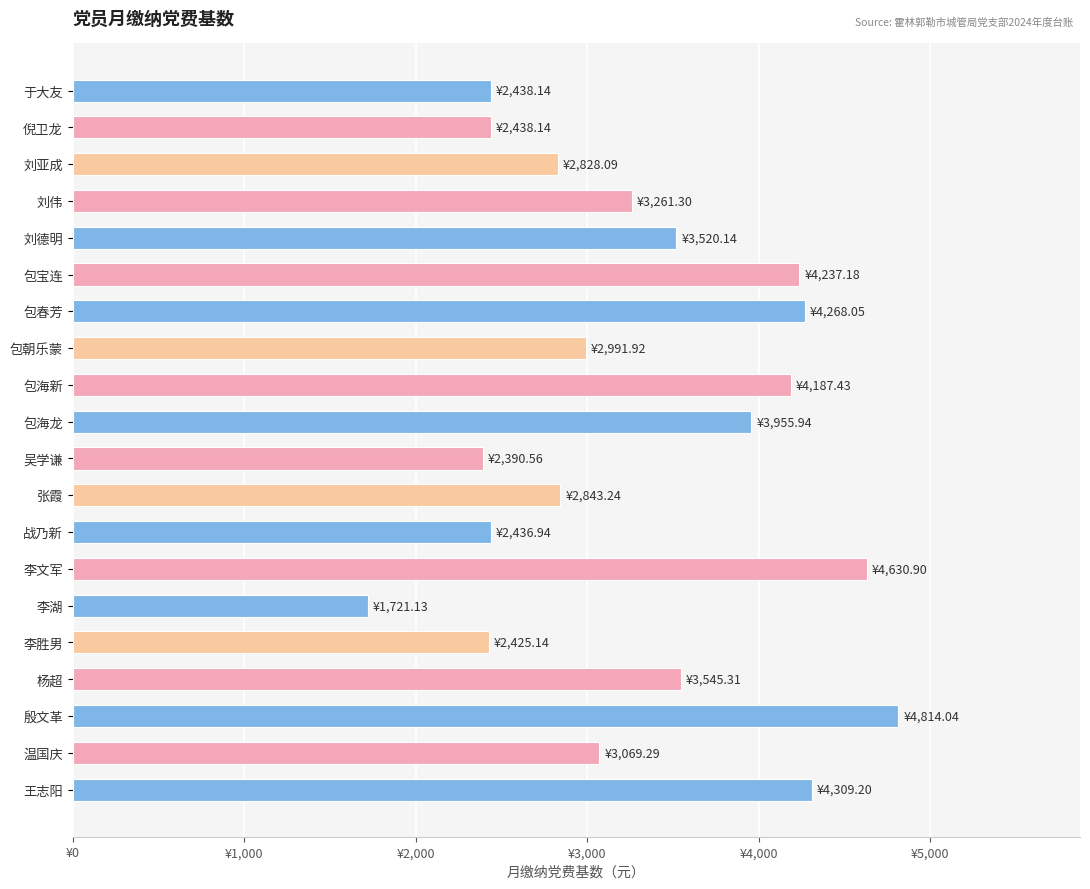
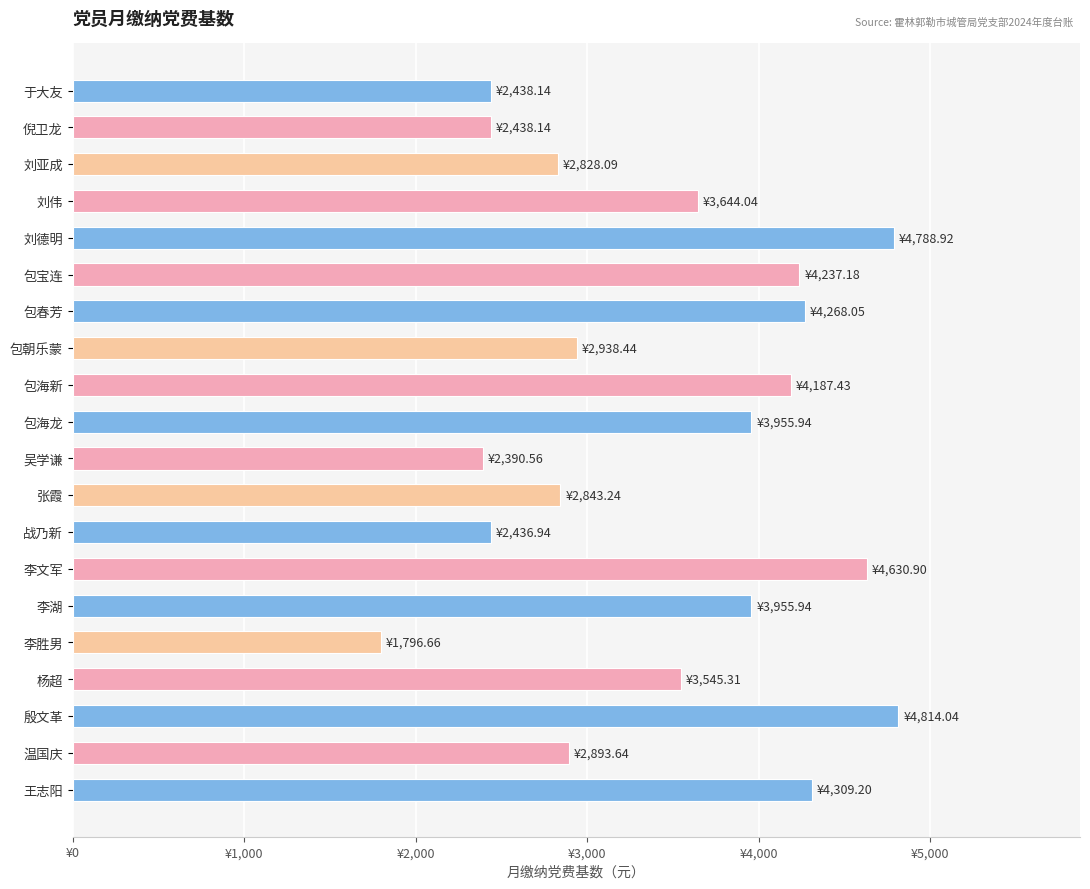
  {
    "于大友": "¥2,438.14",
    "倪卫龙": "¥2,438.14",
    "刘亚成": "¥2,828.09",
-   "刘伟": "¥3,261.30",
-   "刘德明": "¥3,520.14",
+   "刘伟": "¥3,644.04",
+   "刘德明": "¥4,788.92",
    "包宝连": "¥4,237.18",
    "包春芳": "¥4,268.05",
-   "包朝乐蒙": "¥2,991.92",
+   "包朝乐蒙": "¥2,938.44",
    "包海新": "¥4,187.43",
    "包海龙": "¥3,955.94",
    "吴学谦": "¥2,390.56",
    "张霞": "¥2,843.24",
    "战乃新": "¥2,436.94",
    "李文军": "¥4,630.90",
-   "李湖": "¥1,721.13",
-   "李胜男": "¥2,425.14",
+   "李湖": "¥3,955.94",
+   "李胜男": "¥1,796.66",
    "杨超": "¥3,545.31",
    "殷文革": "¥4,814.04",
-   "温国庆": "¥3,069.29",
+   "温国庆": "¥2,893.64",
    "王志阳": "¥4,309.20"
  }
